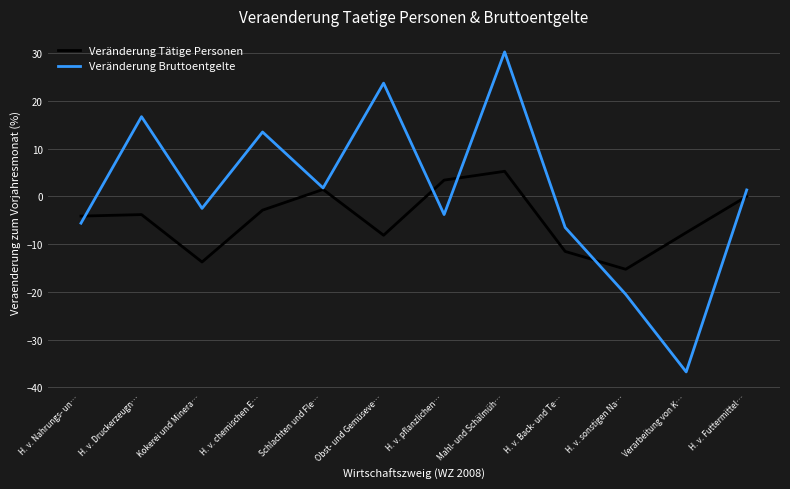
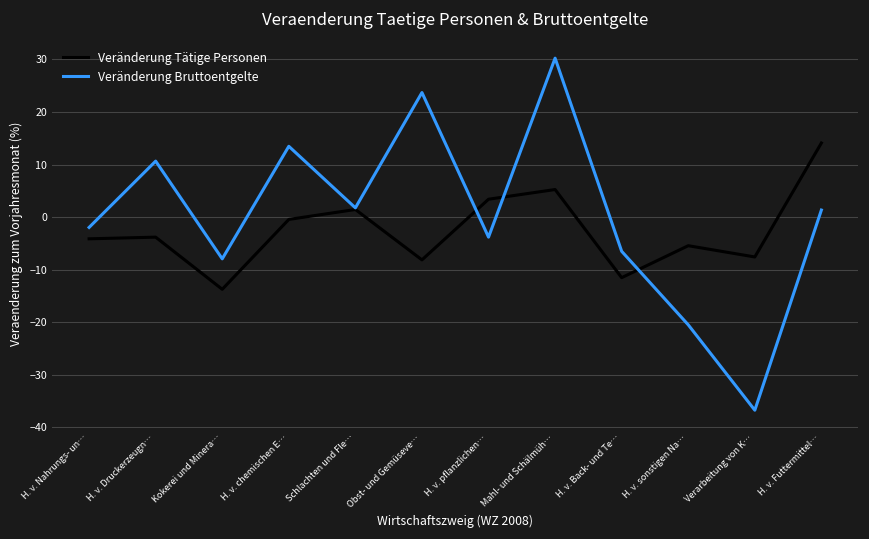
  {
    "Veränderung Tätige Personen": {
      "H. v. Nahrungs- un…": -4,
      "H. v. Druckerzeugn…": -4,
      "Kokerei und Minera…": -14,
-     "H. v. chemischen E…": -3,
+     "H. v. chemischen E…": 0,
      "Obst- und Gemüseve…": -8,
      "H. v. pflanzlichen…": 3,
      "Mahl- und Schälmüh…": 5,
      "H. v. Back- und Te…": -12,
-     "H. v. sonstigen Na…": -15,
+     "H. v. sonstigen Na…": -5,
      "Verarbeitung von K…": -8,
-     "H. v. Futtermittel…": 0
+     "H. v. Futtermittel…": 14
    },
    "Veränderung Bruttoentgelte": {
-     "H. v. Nahrungs- un…": -6,
-     "H. v. Druckerzeugn…": 17,
-     "Kokerei und Minera…": -3,
+     "H. v. Nahrungs- un…": -2,
+     "H. v. Druckerzeugn…": 11,
+     "Kokerei und Minera…": -8,
      "H. v. chemischen E…": 13,
      "Obst- und Gemüseve…": 24,
      "H. v. pflanzlichen…": -4,
      "Mahl- und Schälmüh…": 30,
      "H. v. Back- und Te…": -7,
      "H. v. sonstigen Na…": -20,
      "Verarbeitung von K…": -37,
      "H. v. Futtermittel…": 1
    }
  }
